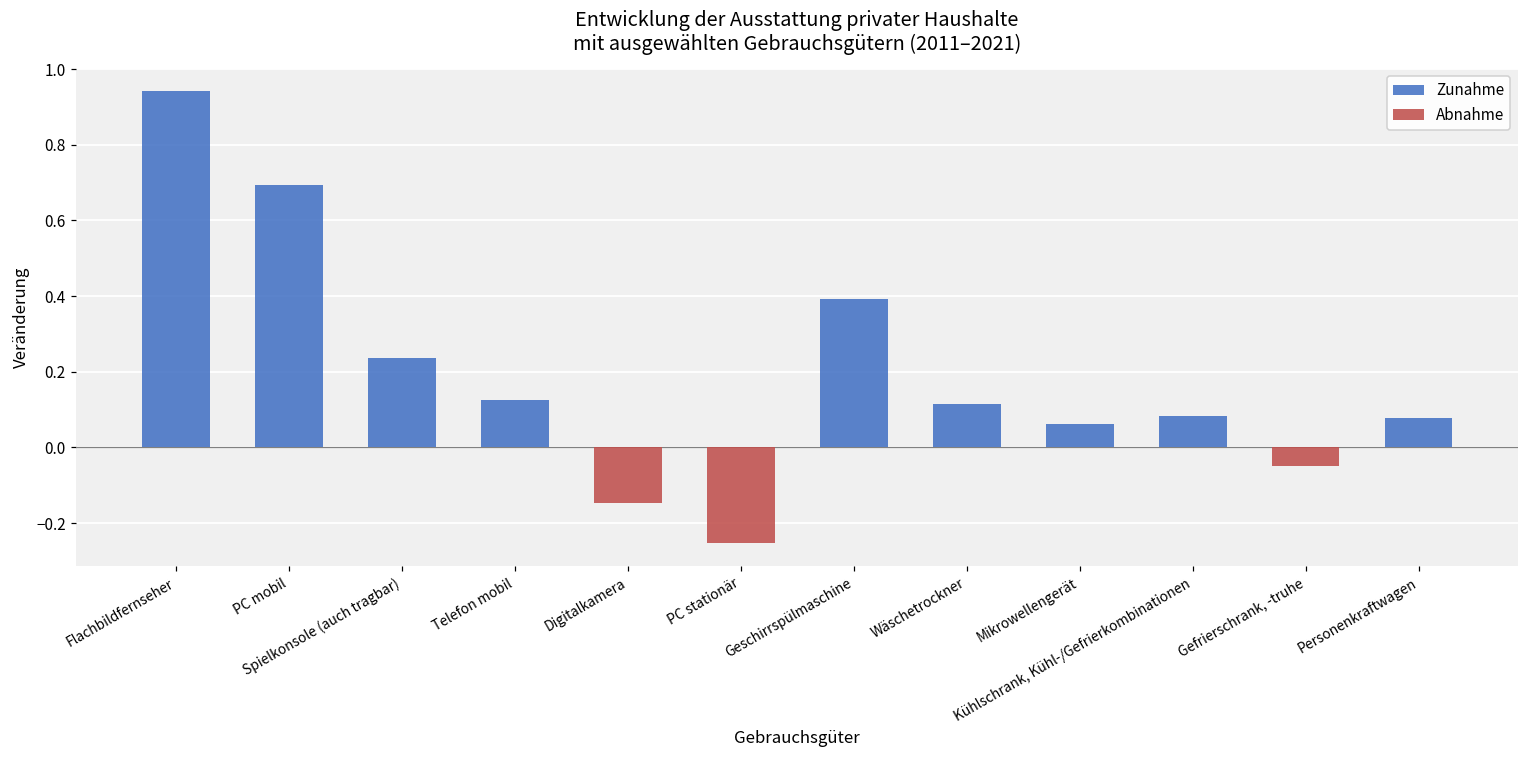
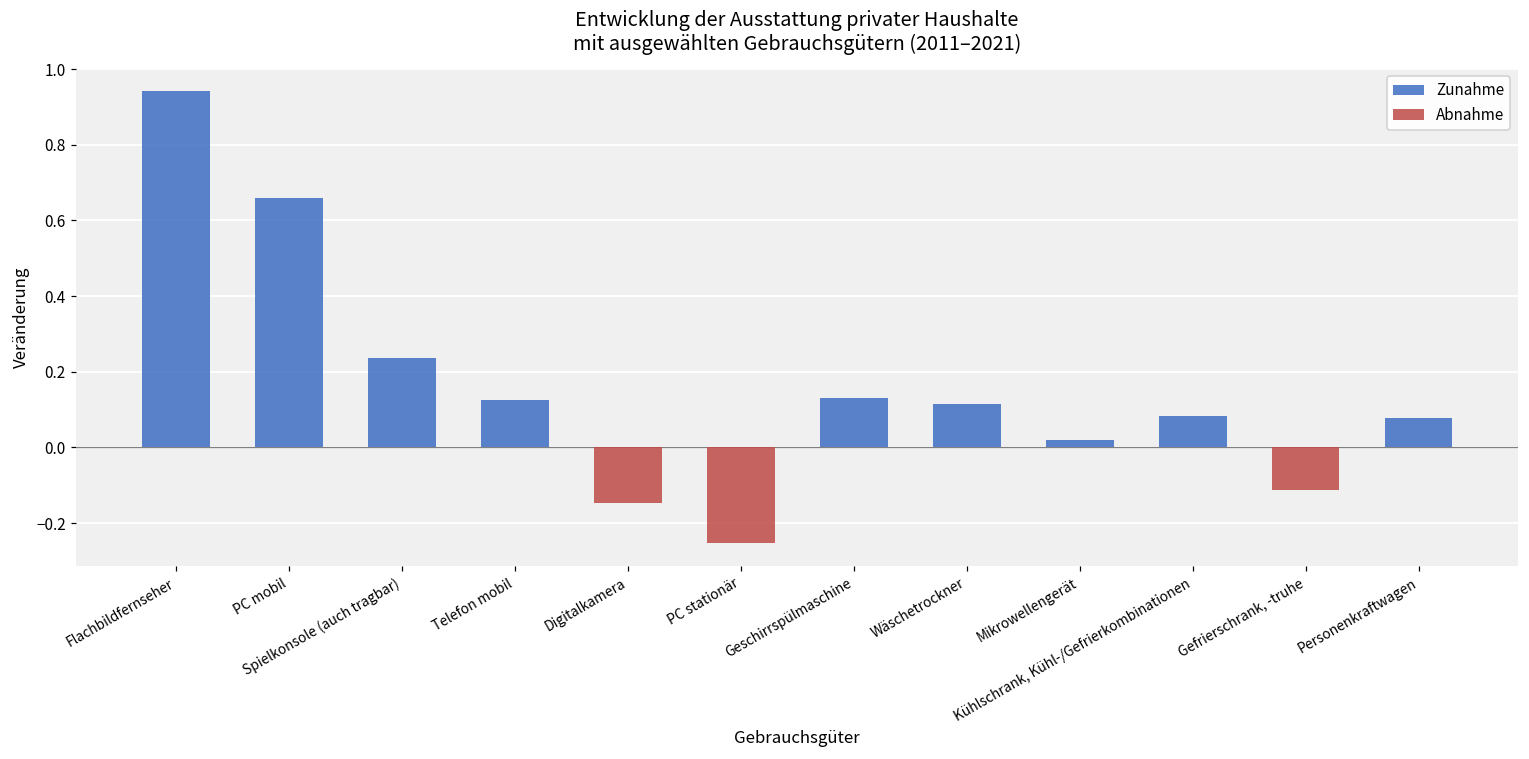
  {
    "Flachbildfernseher": 0.94,
-   "PC mobil": 0.69,
+   "PC mobil": 0.66,
    "Spielkonsole (auch tragbar)": 0.24,
    "Telefon mobil": 0.12,
    "Digitalkamera": -0.15,
    "PC stationär": -0.25,
-   "Geschirrspülmaschine": 0.39,
+   "Geschirrspülmaschine": 0.13,
    "Wäschetrockner": 0.12,
-   "Mikrowellengerät": 0.06,
+   "Mikrowellengerät": 0.02,
    "Kühlschrank, Kühl-/Gefrierkombinationen": 0.08,
-   "Gefrierschrank, -truhe": -0.05,
+   "Gefrierschrank, -truhe": -0.11,
    "Personenkraftwagen": 0.08
  }
